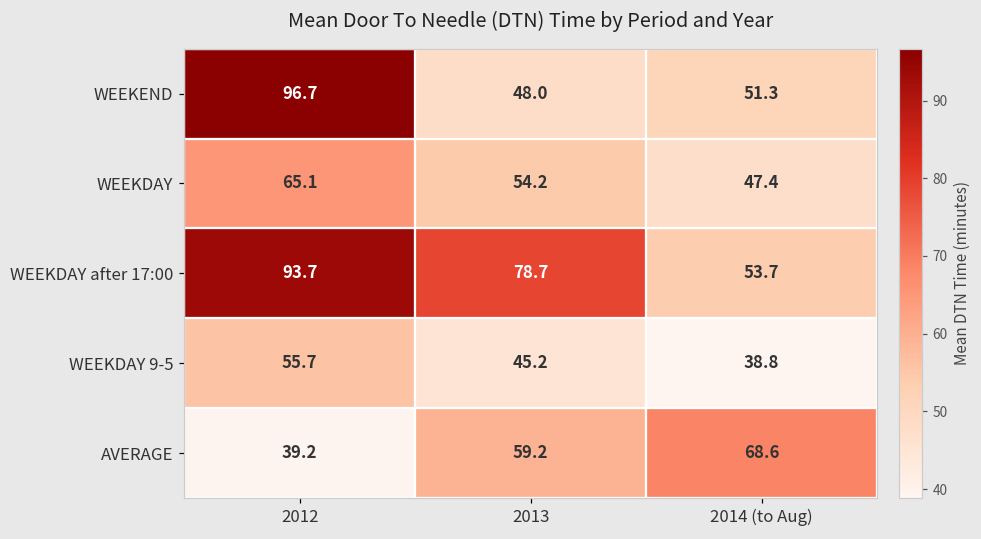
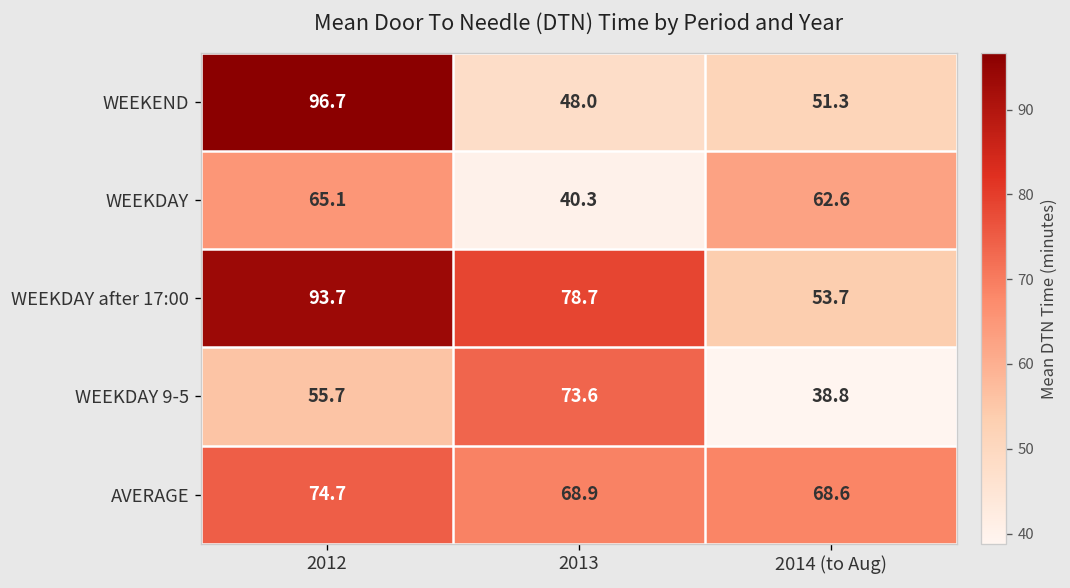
  {
    "WEEKEND": {
      "2012": 96.7,
      "2013": 48.0,
      "2014 (to Aug)": 51.3
    },
    "WEEKDAY": {
      "2012": 65.1,
-     "2013": 54.2,
-     "2014 (to Aug)": 47.4
+     "2013": 40.3,
+     "2014 (to Aug)": 62.6
    },
    "WEEKDAY after 17:00": {
      "2012": 93.7,
      "2013": 78.7,
      "2014 (to Aug)": 53.7
    },
    "WEEKDAY 9-5": {
      "2012": 55.7,
-     "2013": 45.2,
+     "2013": 73.6,
      "2014 (to Aug)": 38.8
    },
    "AVERAGE": {
-     "2012": 39.2,
-     "2013": 59.2,
+     "2012": 74.7,
+     "2013": 68.9,
      "2014 (to Aug)": 68.6
    }
  }
